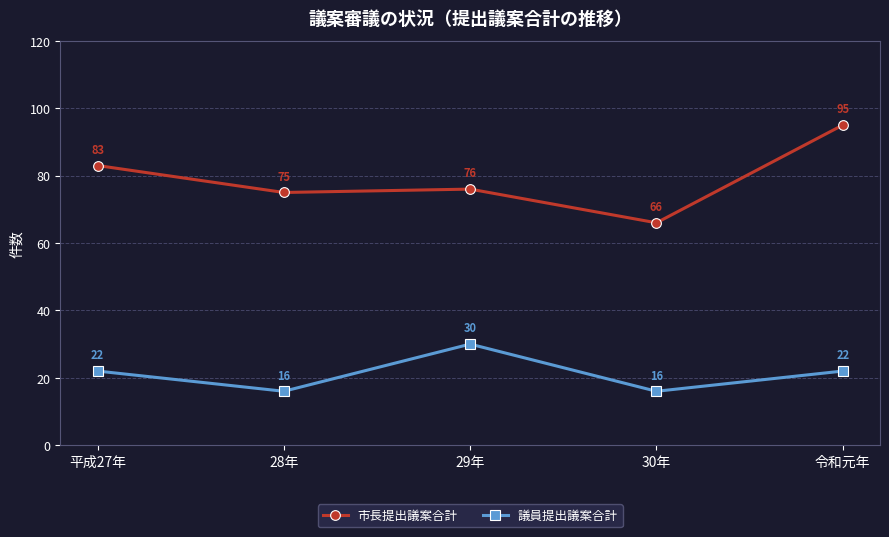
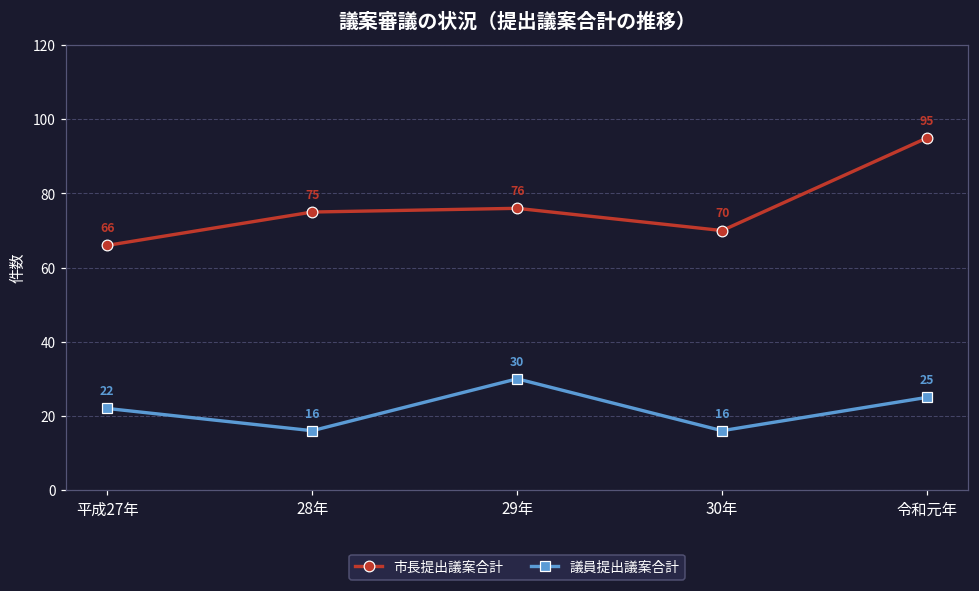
  {
    "市長提出議案合計": {
-     "平成27年": 83,
+     "平成27年": 66,
      "28年": 75,
      "29年": 76,
-     "30年": 66,
+     "30年": 70,
      "令和元年": 95
    },
    "議員提出議案合計": {
      "平成27年": 22,
      "28年": 16,
      "29年": 30,
      "30年": 16,
-     "令和元年": 22
+     "令和元年": 25
    }
  }
